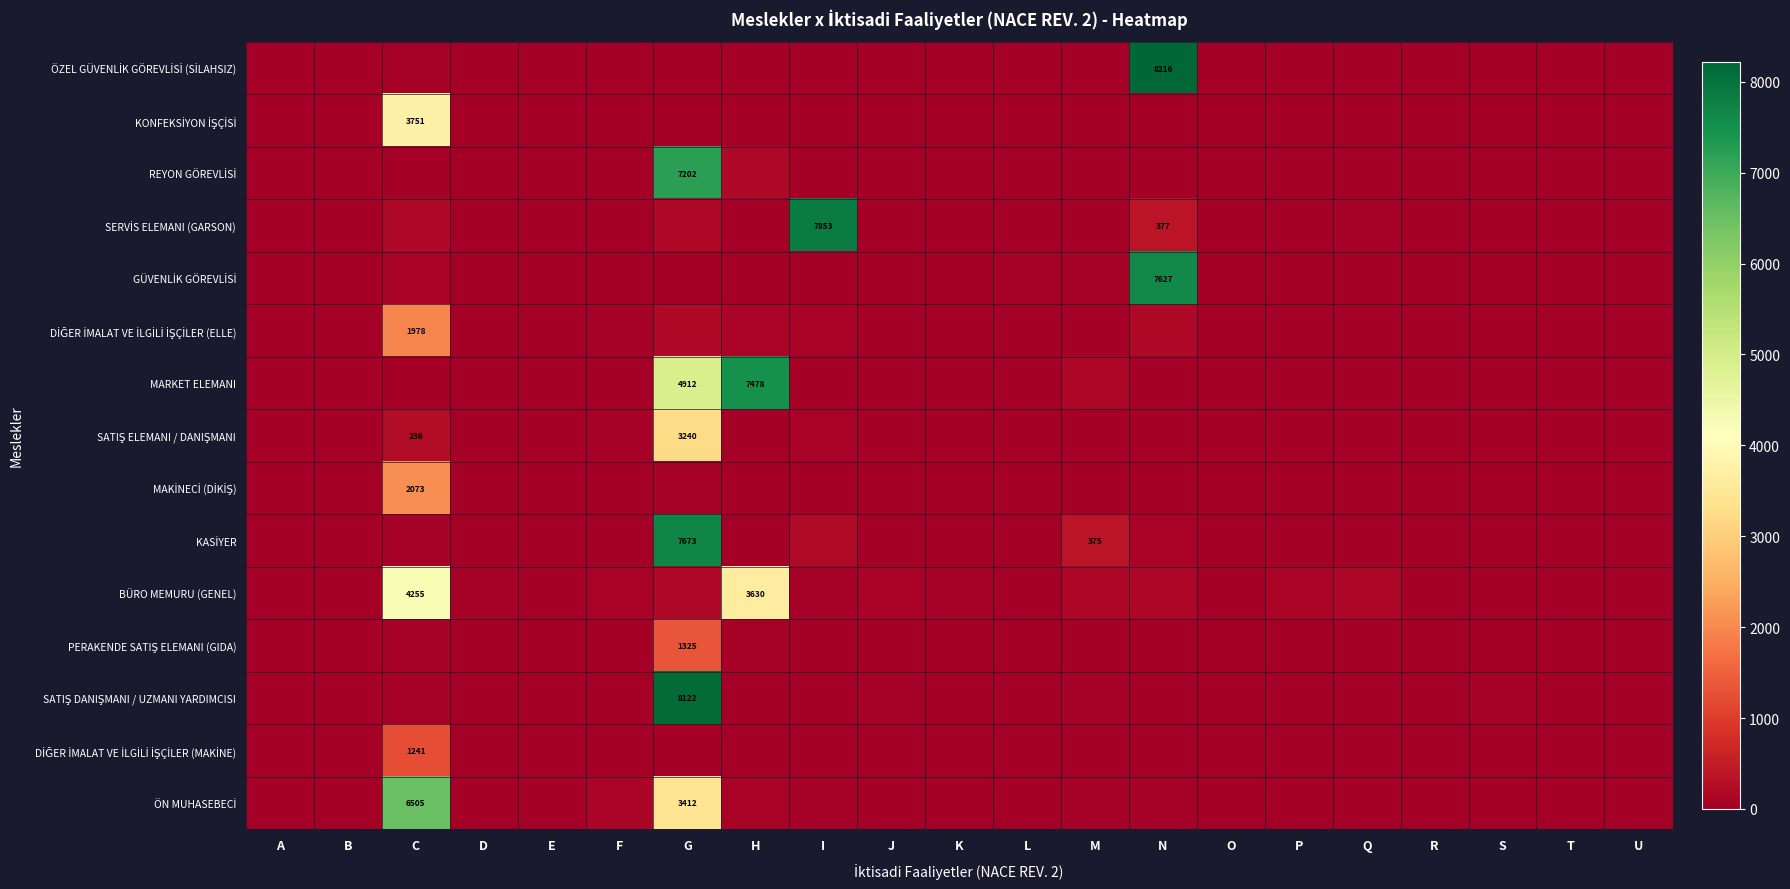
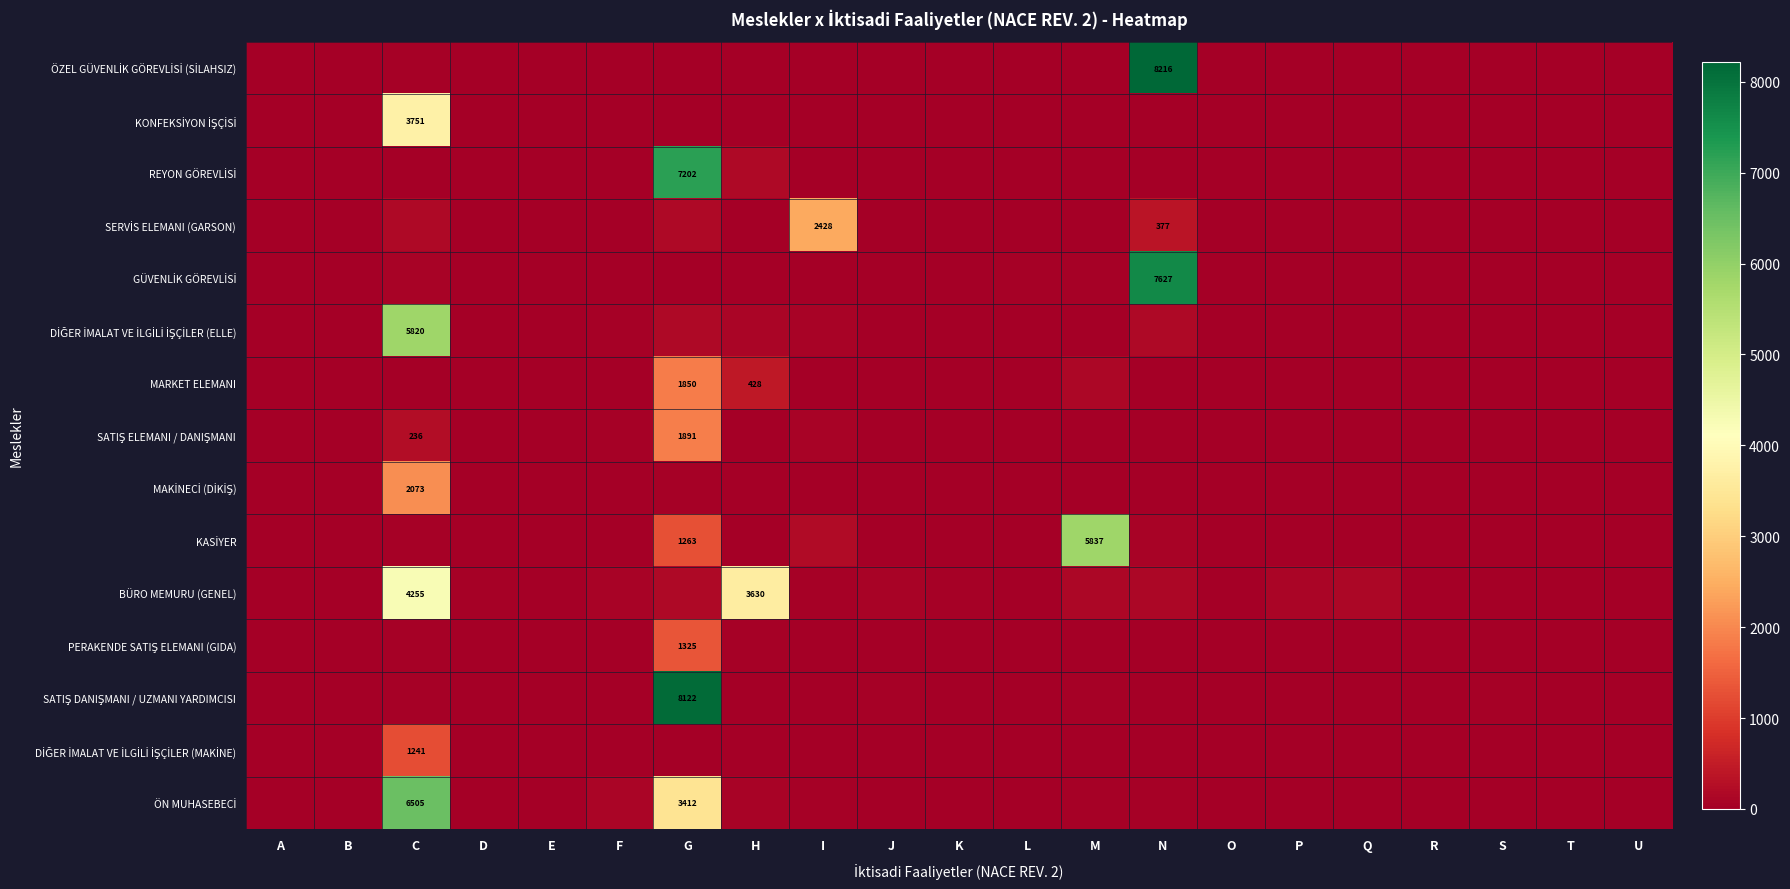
  {
    "ÖZEL GÜVENLİK GÖREVLİSİ (SİLAHSIZ)": {
      "N": 8216
    },
    "KONFEKSİYON İŞÇİSİ": {
      "C": 3751
    },
    "REYON GÖREVLİSİ": {
      "G": 7202
    },
    "SERVİS ELEMANI (GARSON)": {
-     "I": 7853,
+     "I": 2428,
      "N": 377
    },
    "GÜVENLİK GÖREVLİSİ": {
      "N": 7627
    },
    "DİĞER İMALAT VE İLGİLİ İŞÇİLER (ELLE)": {
-     "C": 1978
+     "C": 5820
    },
    "MARKET ELEMANI": {
-     "G": 4912,
-     "H": 7478
+     "G": 1850,
+     "H": 428
    },
    "SATIŞ ELEMANI / DANIŞMANI": {
      "C": 236,
-     "G": 3240
+     "G": 1891
    },
    "MAKİNECİ (DİKİŞ)": {
      "C": 2073
    },
    "KASİYER": {
-     "G": 7673,
-     "M": 375
+     "G": 1263,
+     "M": 5837
    },
    "BÜRO MEMURU (GENEL)": {
      "C": 4255,
      "H": 3630
    },
    "PERAKENDE SATIŞ ELEMANI (GIDA)": {
      "G": 1325
    },
    "SATIŞ DANIŞMANI / UZMANI YARDIMCISI": {
      "G": 8122
    },
    "DİĞER İMALAT VE İLGİLİ İŞÇİLER (MAKİNE)": {
      "C": 1241
    },
    "ÖN MUHASEBECİ": {
      "C": 6505,
      "G": 3412
    }
  }
